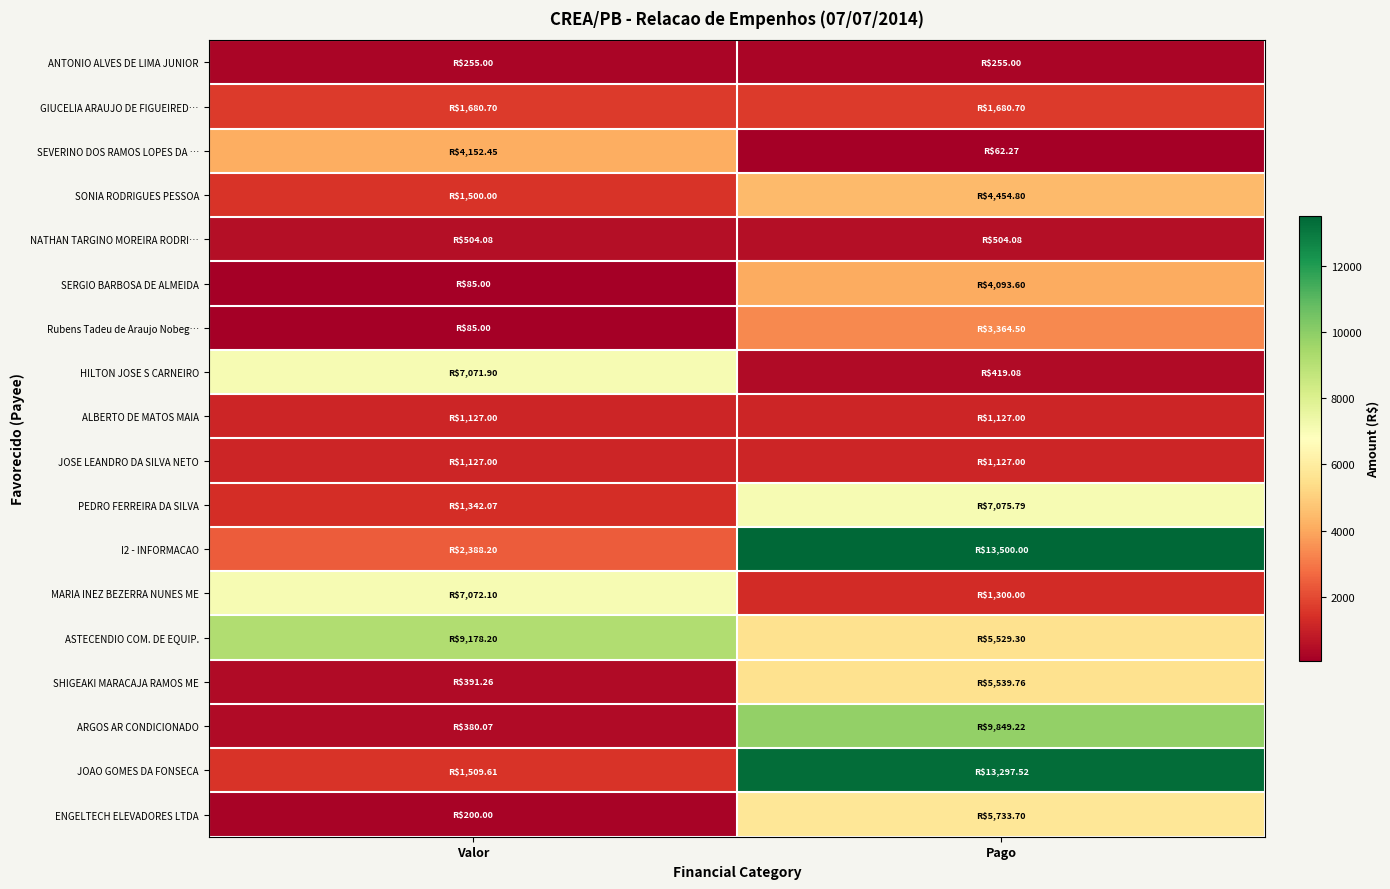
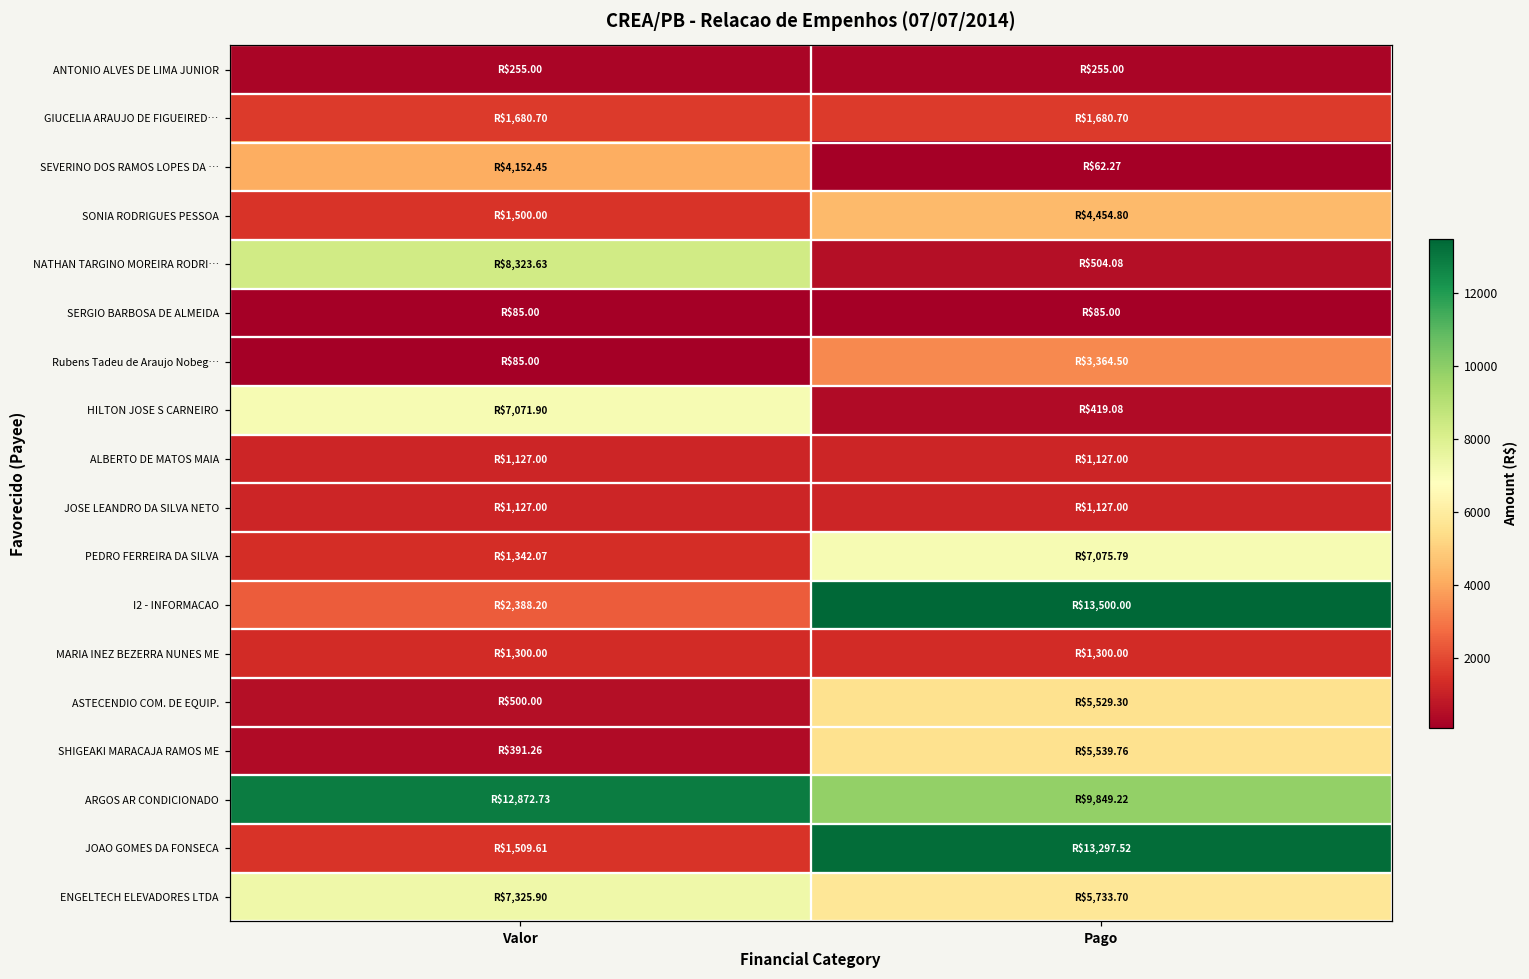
  {
    "ANTONIO ALVES DE LIMA JUNIOR": {
      "Valor": "$255.00",
      "Pago": "$255.00"
    },
    "GIUCELIA ARAUJO DE FIGUEIRED…": {
      "Valor": "$1,680.70",
      "Pago": "$1,680.70"
    },
    "SEVERINO DOS RAMOS LOPES DA …": {
      "Valor": "$4,152.45",
      "Pago": "$62.27"
    },
    "SONIA RODRIGUES PESSOA": {
      "Valor": "$1,500.00",
      "Pago": "$4,454.80"
    },
    "NATHAN TARGINO MOREIRA RODRI…": {
-     "Valor": "$504.08",
+     "Valor": "$8,323.63",
      "Pago": "$504.08"
    },
    "SERGIO BARBOSA DE ALMEIDA": {
      "Valor": "$85.00",
-     "Pago": "$4,093.60"
+     "Pago": "$85.00"
    },
    "Rubens Tadeu de Araujo Nobeg…": {
      "Valor": "$85.00",
      "Pago": "$3,364.50"
    },
    "HILTON JOSE S CARNEIRO": {
      "Valor": "$7,071.90",
      "Pago": "$419.08"
    },
    "ALBERTO DE MATOS MAIA": {
      "Valor": "$1,127.00",
      "Pago": "$1,127.00"
    },
    "JOSE LEANDRO DA SILVA NETO": {
      "Valor": "$1,127.00",
      "Pago": "$1,127.00"
    },
    "PEDRO FERREIRA DA SILVA": {
      "Valor": "$1,342.07",
      "Pago": "$7,075.79"
    },
    "I2 - INFORMACAO": {
      "Valor": "$2,388.20",
      "Pago": "$13,500.00"
    },
    "MARIA INEZ BEZERRA NUNES ME": {
-     "Valor": "$7,072.10",
+     "Valor": "$1,300.00",
      "Pago": "$1,300.00"
    },
    "ASTECENDIO COM. DE EQUIP.": {
-     "Valor": "$9,178.20",
+     "Valor": "$500.00",
      "Pago": "$5,529.30"
    },
    "SHIGEAKI MARACAJA RAMOS ME": {
      "Valor": "$391.26",
      "Pago": "$5,539.76"
    },
    "ARGOS AR CONDICIONADO": {
-     "Valor": "$380.07",
+     "Valor": "$12,872.73",
      "Pago": "$9,849.22"
    },
    "JOAO GOMES DA FONSECA": {
      "Valor": "$1,509.61",
      "Pago": "$13,297.52"
    },
    "ENGELTECH ELEVADORES LTDA": {
-     "Valor": "$200.00",
+     "Valor": "$7,325.90",
      "Pago": "$5,733.70"
    }
  }
